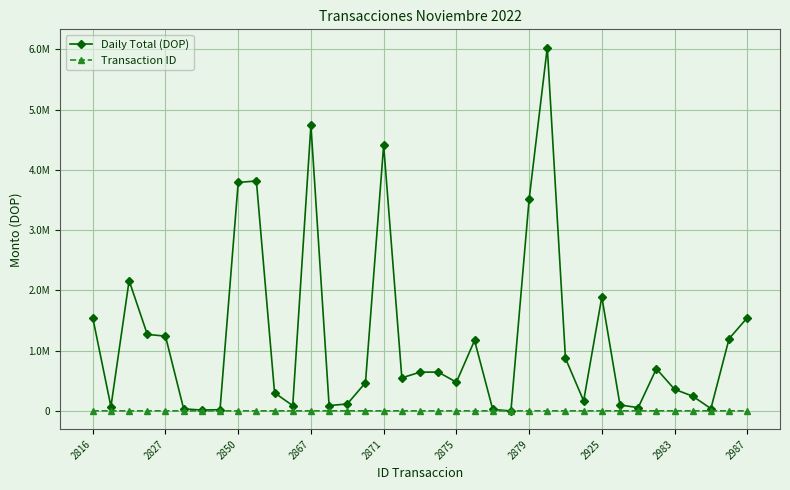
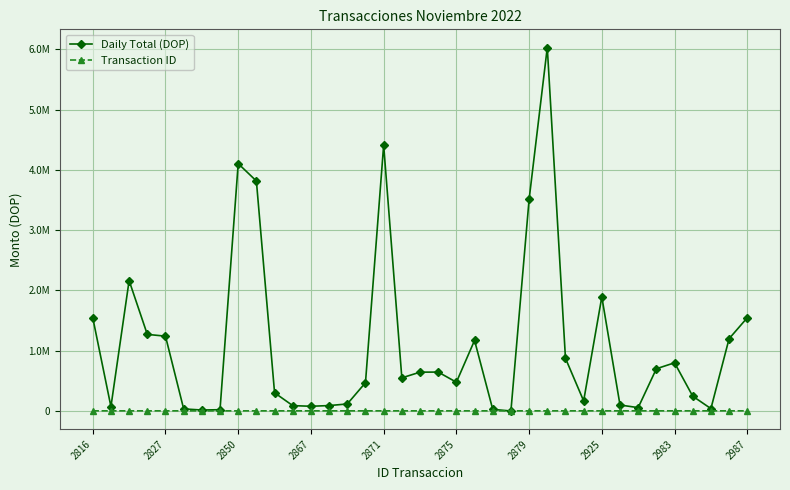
  {
    "Daily Total (DOP)": {
      "2816": 1500000,
      "2827": 1200000,
-     "2850": 3800000,
-     "2867": 4700000,
+     "2850": 4100000,
+     "2867": 100000,
      "2871": 4400000,
      "2875": 500000,
      "2879": 3500000,
      "2925": 1900000,
-     "2983": 400000,
+     "2983": 800000,
      "2987": 1500000
    },
    "Transaction ID": {
      "2816": 0,
      "2827": 0,
      "2850": 0,
      "2867": 0,
      "2871": 0,
      "2875": 0,
      "2879": 0,
      "2925": 0,
      "2983": 0,
      "2987": 0
    }
  }
